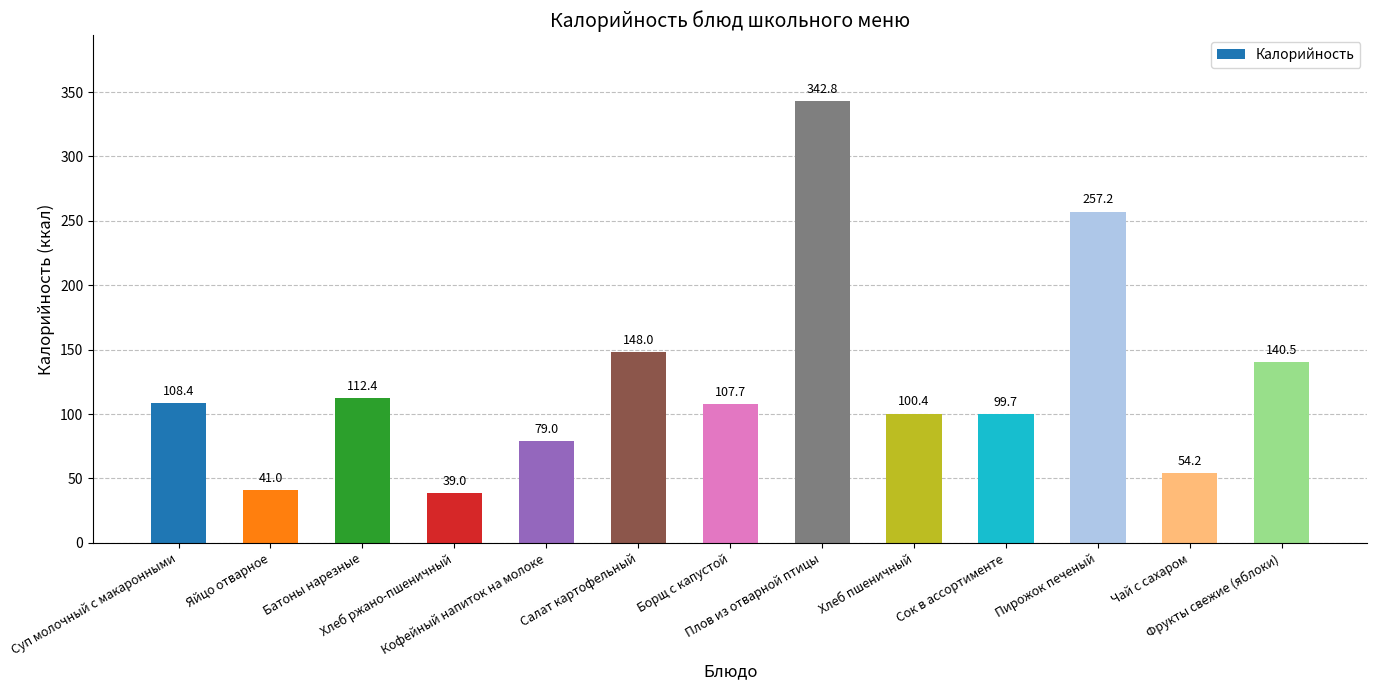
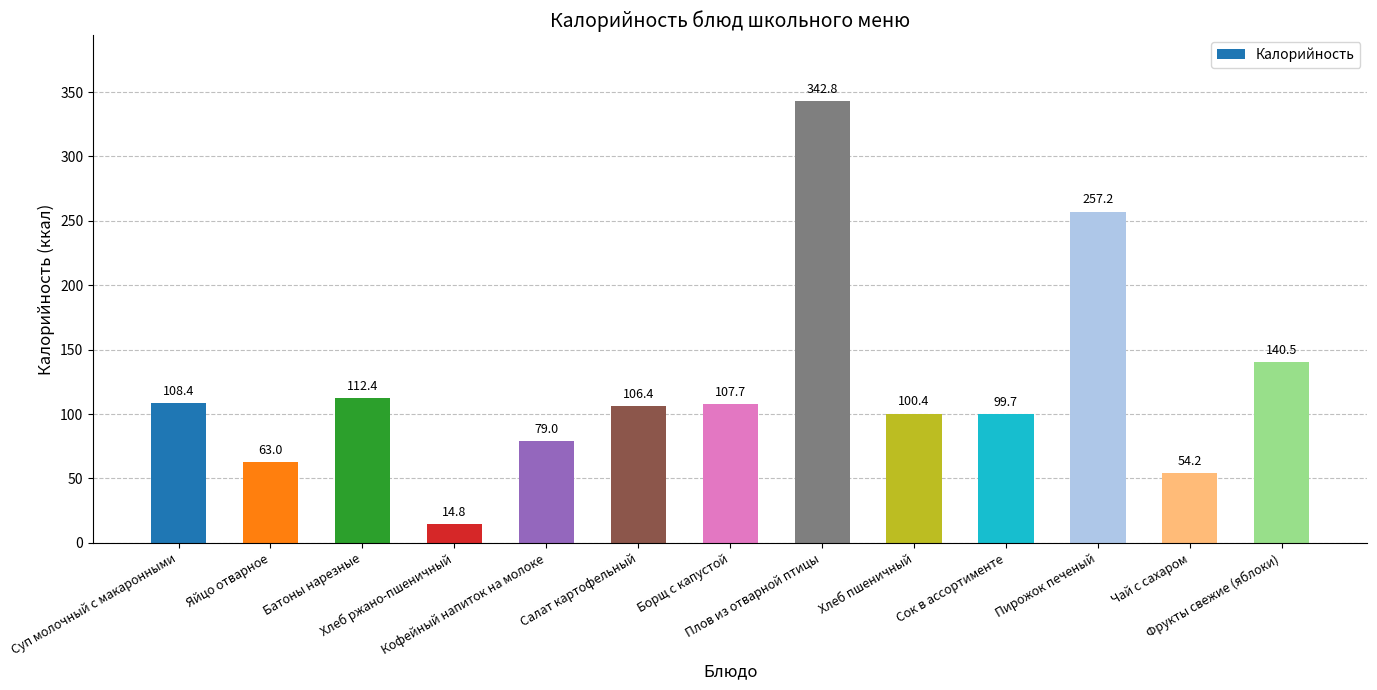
  {
    "Суп молочный с макаронными": 108.4,
-   "Яйцо отварное": 41.0,
+   "Яйцо отварное": 63.0,
    "Батоны нарезные": 112.4,
-   "Хлеб ржано-пшеничный": 39.0,
+   "Хлеб ржано-пшеничный": 14.8,
    "Кофейный напиток на молоке": 79.0,
-   "Салат картофельный": 148.0,
+   "Салат картофельный": 106.4,
    "Борщ с капустой": 107.7,
    "Плов из отварной птицы": 342.8,
    "Хлеб пшеничный": 100.4,
    "Сок в ассортименте": 99.7,
    "Пирожок печеный": 257.2,
    "Чай с сахаром": 54.2,
    "Фрукты свежие (яблоки)": 140.5
  }
